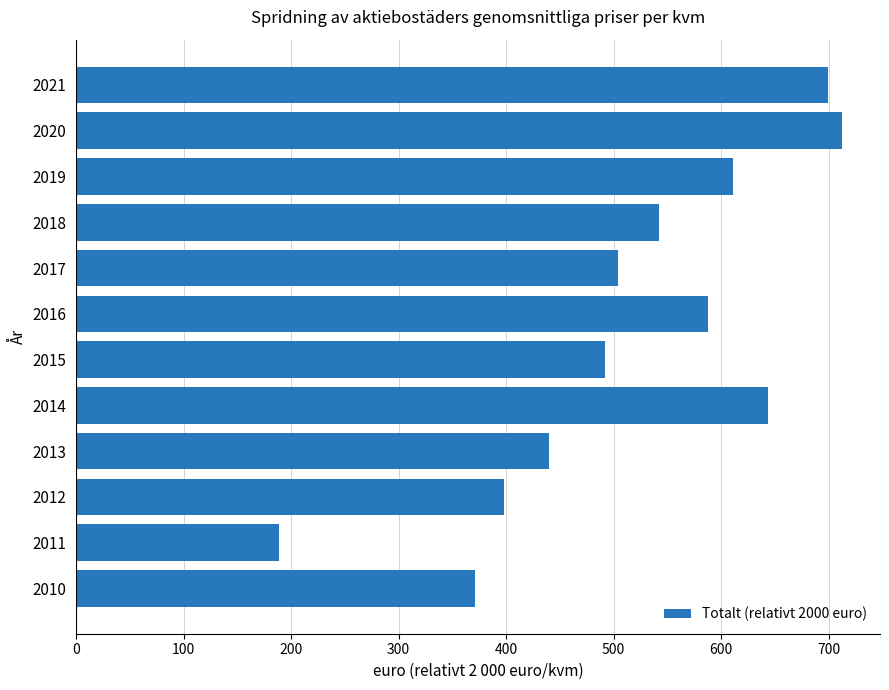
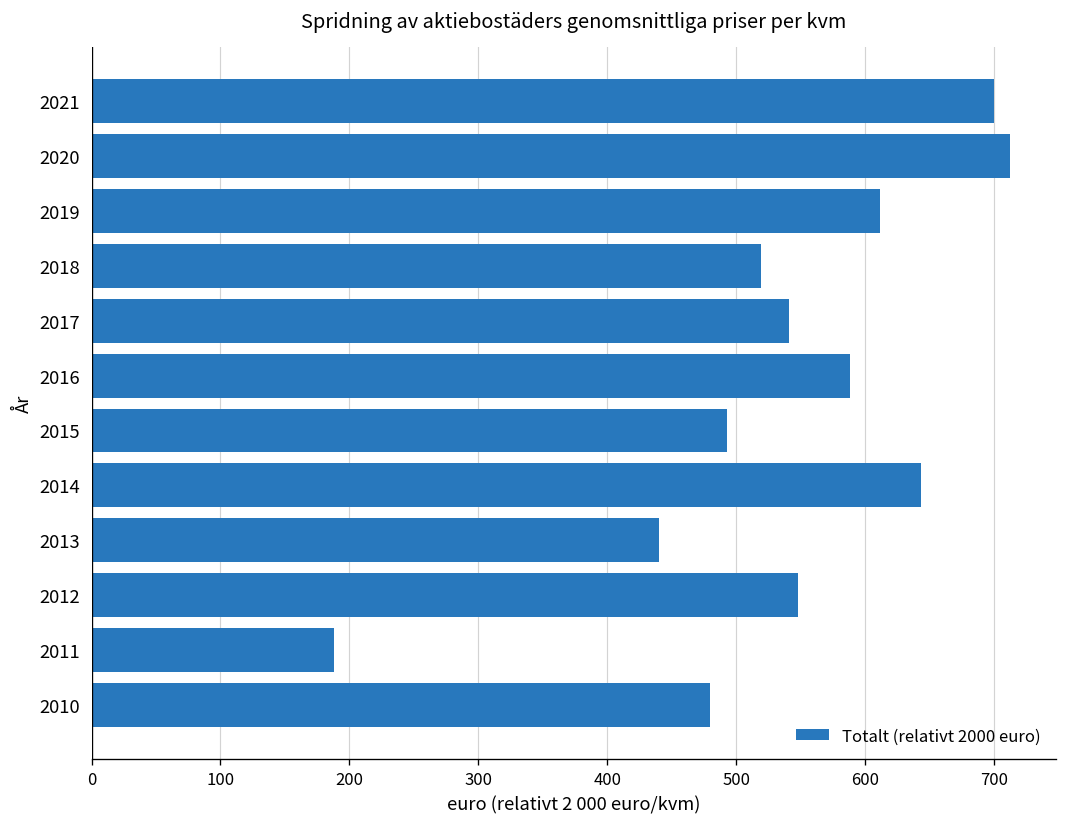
  {
    "2021": 700,
    "2020": 712,
    "2019": 611,
-   "2018": 543,
-   "2017": 504,
+   "2018": 519,
+   "2017": 541,
    "2016": 588,
    "2015": 492,
    "2014": 643,
    "2013": 440,
-   "2012": 398,
+   "2012": 548,
    "2011": 188,
-   "2010": 371
+   "2010": 480
  }
